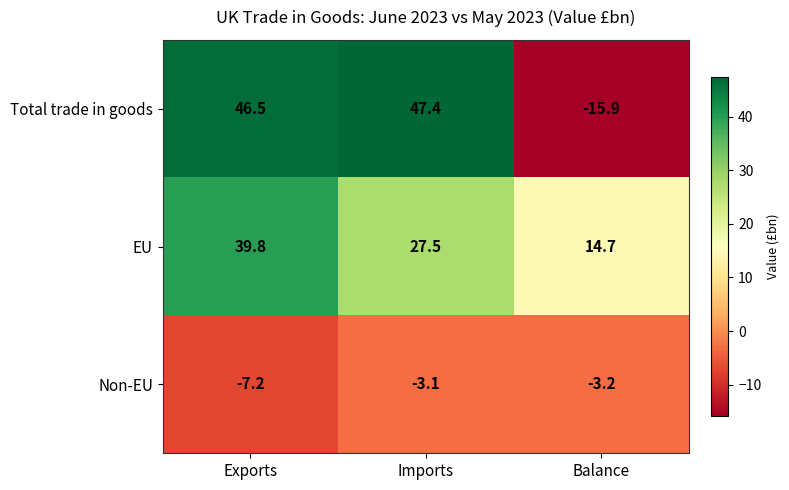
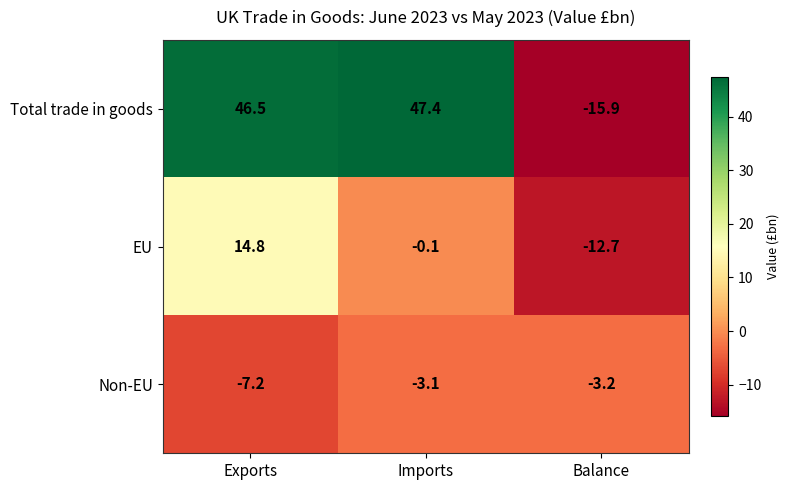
  {
    "Total trade in goods": {
      "Exports": 46.5,
      "Imports": 47.4,
      "Balance": -15.9
    },
    "EU": {
-     "Exports": 39.8,
-     "Imports": 27.5,
-     "Balance": 14.7
+     "Exports": 14.8,
+     "Imports": -0.1,
+     "Balance": -12.7
    },
    "Non-EU": {
      "Exports": -7.2,
      "Imports": -3.1,
      "Balance": -3.2
    }
  }
